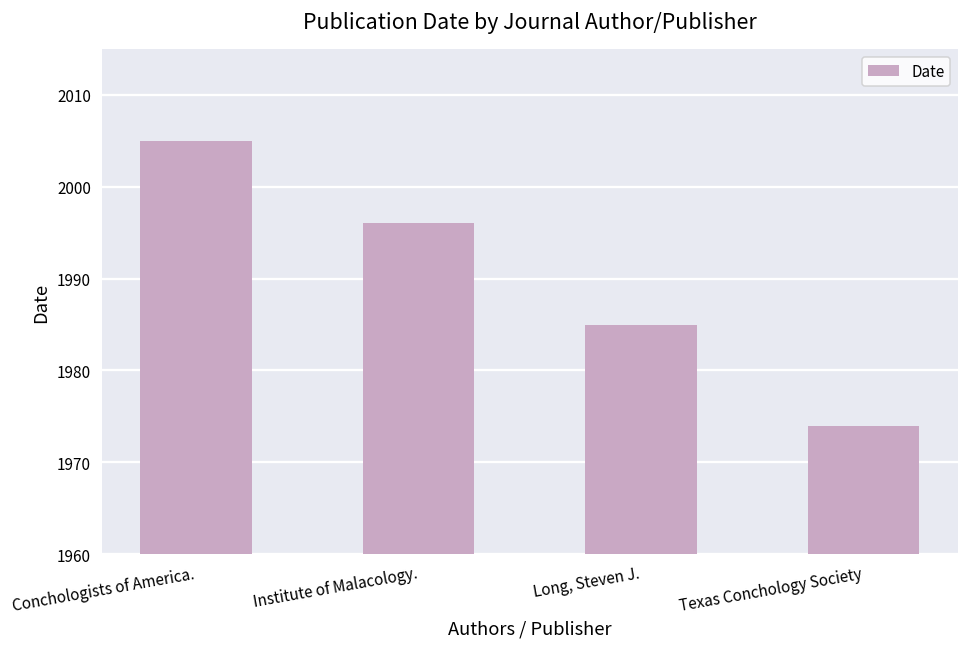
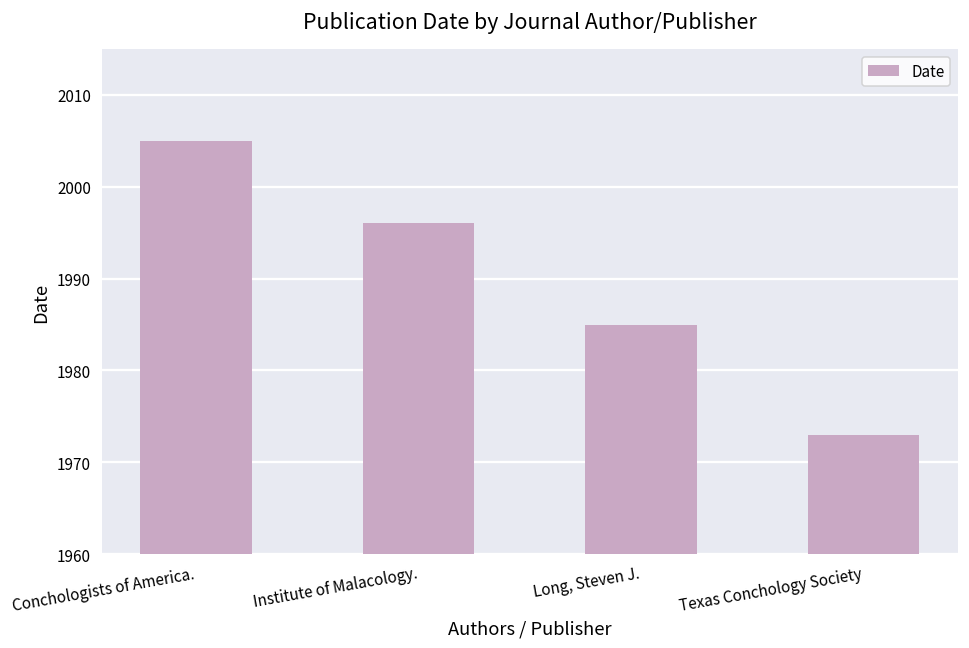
  {
    "Conchologists of America.": 2005,
    "Institute of Malacology.": 1996,
    "Long, Steven J.": 1985,
-   "Texas Conchology Society": 1974
+   "Texas Conchology Society": 1973
  }
